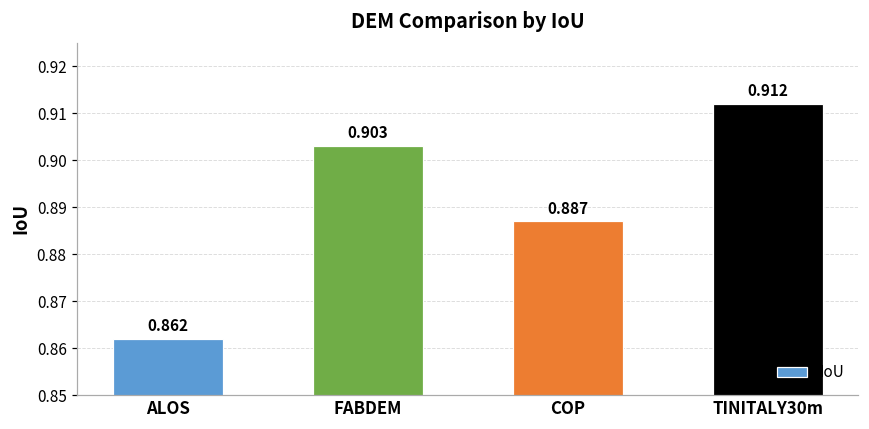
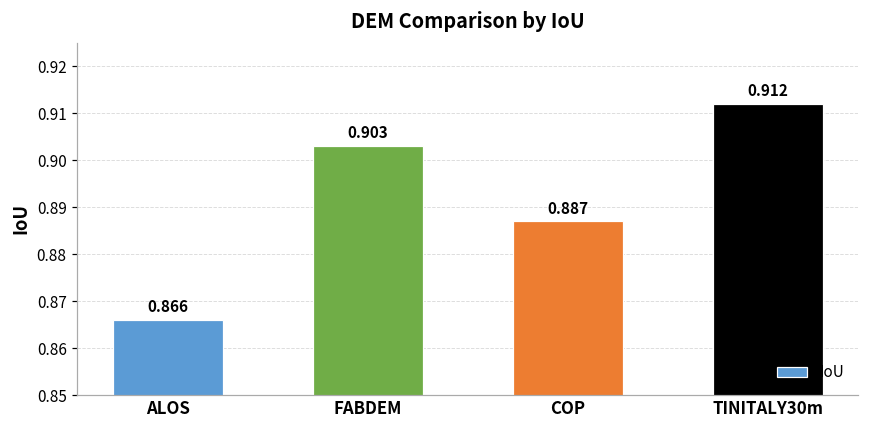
  {
-   "ALOS": 0.862,
+   "ALOS": 0.866,
    "FABDEM": 0.903,
    "COP": 0.887,
    "TINITALY30m": 0.912
  }
